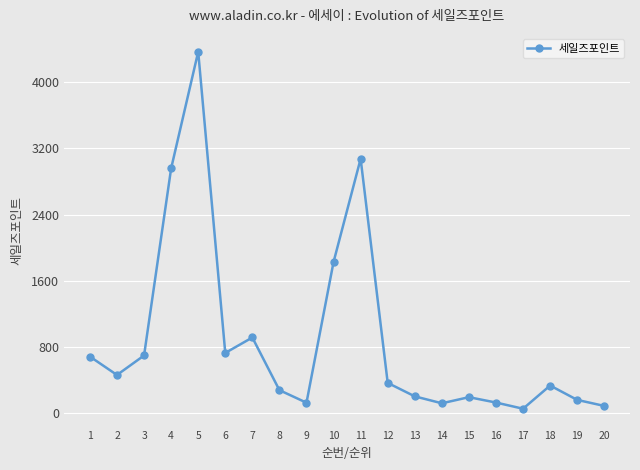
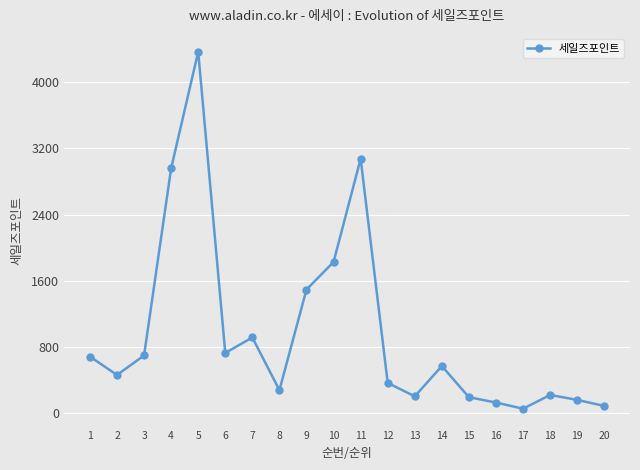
  {
    "1": 700,
    "2": 500,
    "3": 700,
    "4": 3000,
    "5": 4400,
    "6": 700,
    "7": 900,
    "8": 300,
-   "9": 100,
+   "9": 1500,
    "10": 1800,
    "11": 3100,
    "12": 400,
    "13": 200,
-   "14": 100,
+   "14": 600,
    "15": 200,
    "16": 100,
    "17": 0,
-   "18": 300,
+   "18": 200,
    "19": 200,
    "20": 100
  }
